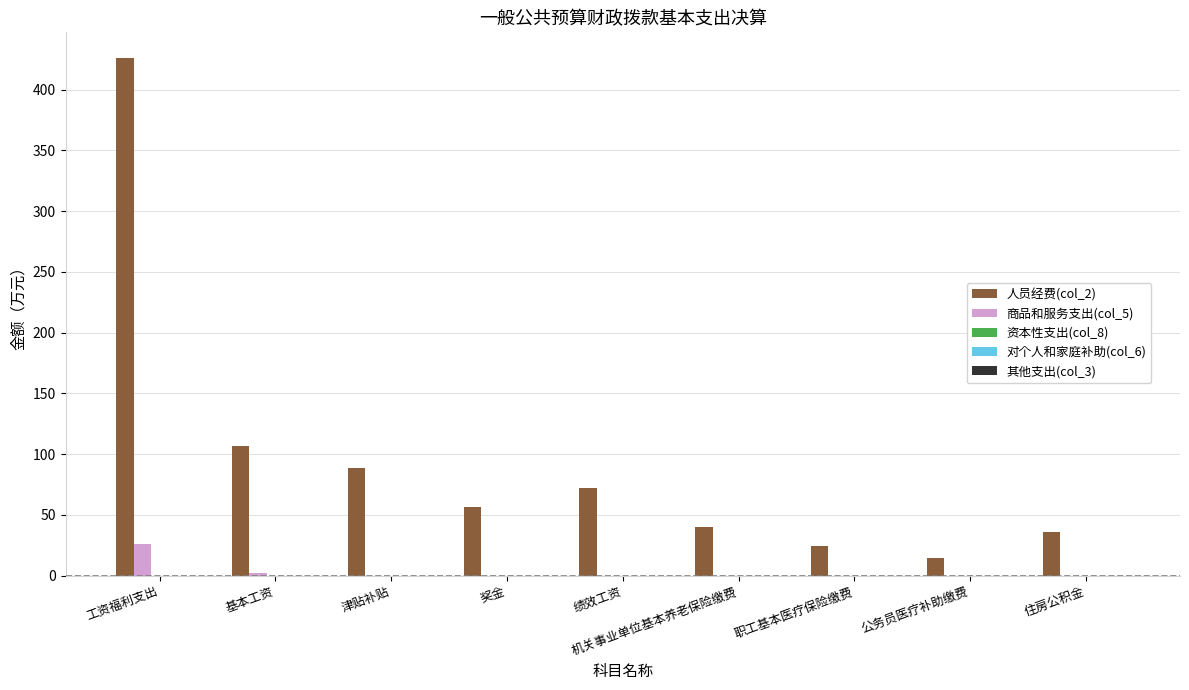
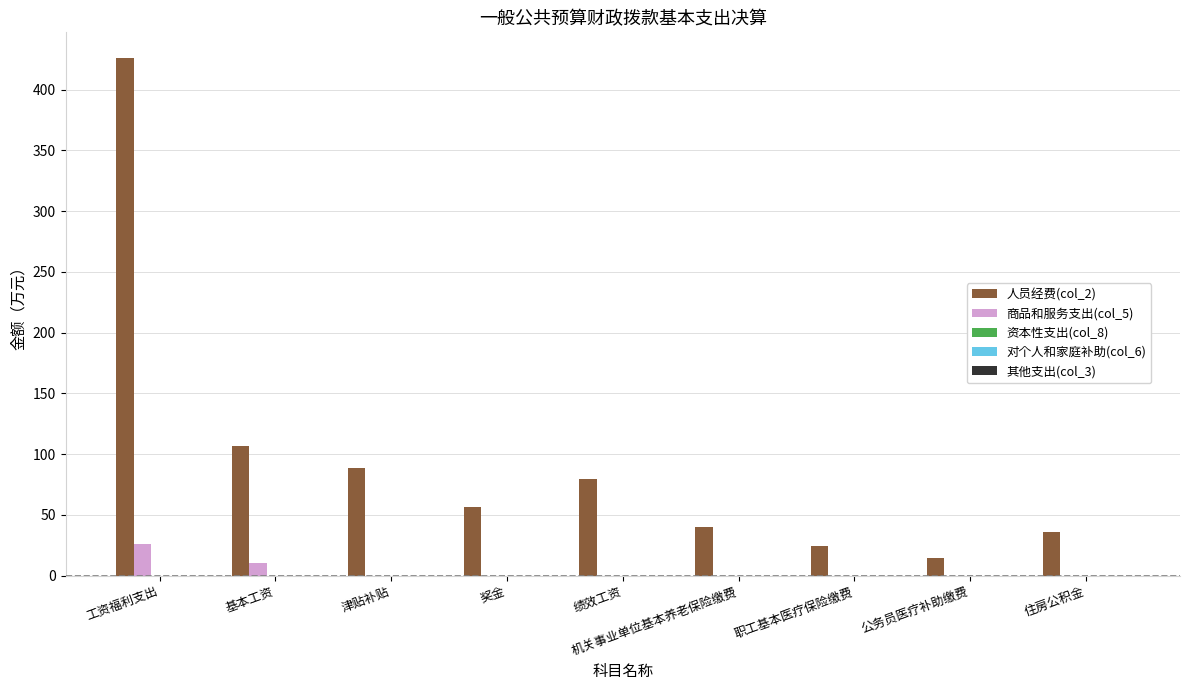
  {
    "人员经费(col_2)": {
      "工资福利支出": 426,
      "基本工资": 107,
      "津贴补贴": 88,
      "奖金": 56,
-     "绩效工资": 72,
+     "绩效工资": 80,
      "机关事业单位基本养老保险缴费": 40,
      "职工基本医疗保险缴费": 25,
      "公务员医疗补助缴费": 14,
      "住房公积金": 36
    },
    "商品和服务支出(col_5)": {
      "工资福利支出": 26,
-     "基本工资": 2,
+     "基本工资": 10,
      "津贴补贴": 0,
      "奖金": 0,
      "绩效工资": 0,
      "机关事业单位基本养老保险缴费": 0,
      "职工基本医疗保险缴费": 0,
      "公务员医疗补助缴费": 0,
      "住房公积金": 0
    },
    "资本性支出(col_8)": {
      "工资福利支出": 0,
      "基本工资": 0,
      "津贴补贴": 0,
      "奖金": 0,
      "绩效工资": 0,
      "机关事业单位基本养老保险缴费": 0,
      "职工基本医疗保险缴费": 0,
      "公务员医疗补助缴费": 0,
      "住房公积金": 0
    },
    "对个人和家庭补助(col_6)": {
      "工资福利支出": 0,
      "基本工资": 0,
      "津贴补贴": 0,
      "奖金": 0,
      "绩效工资": 0,
      "机关事业单位基本养老保险缴费": 0,
      "职工基本医疗保险缴费": 0,
      "公务员医疗补助缴费": 0,
      "住房公积金": 0
    },
    "其他支出(col_3)": {
      "工资福利支出": 0,
      "基本工资": 0,
      "津贴补贴": 0,
      "奖金": 0,
      "绩效工资": 0,
      "机关事业单位基本养老保险缴费": 0,
      "职工基本医疗保险缴费": 0,
      "公务员医疗补助缴费": 0,
      "住房公积金": 0
    }
  }
